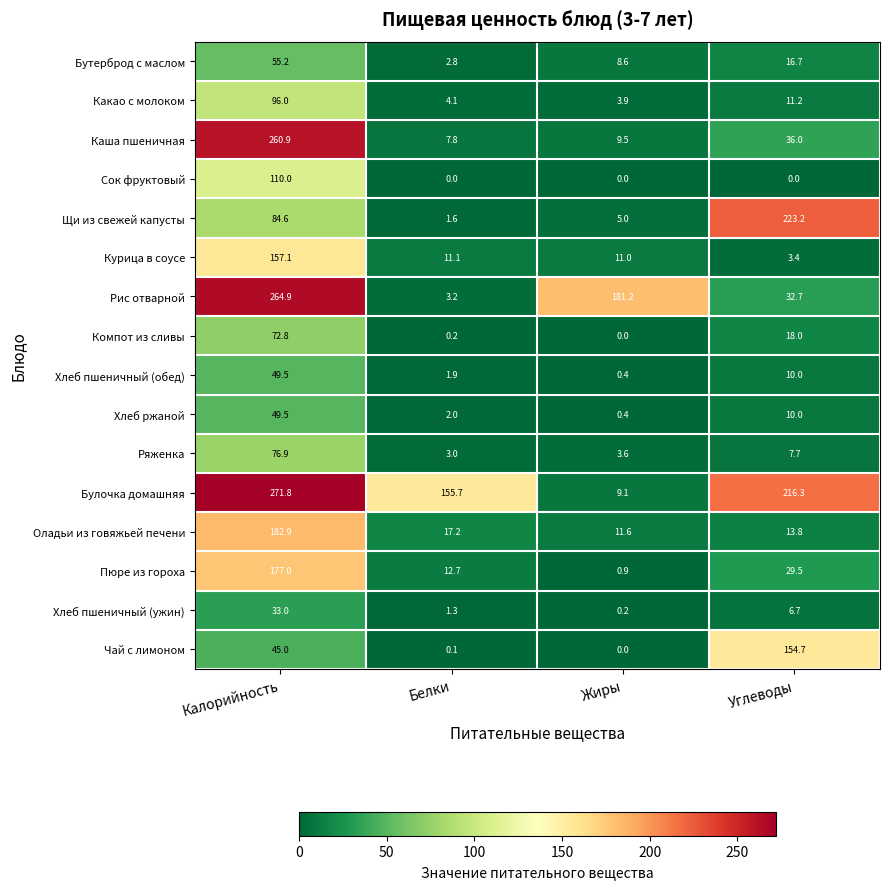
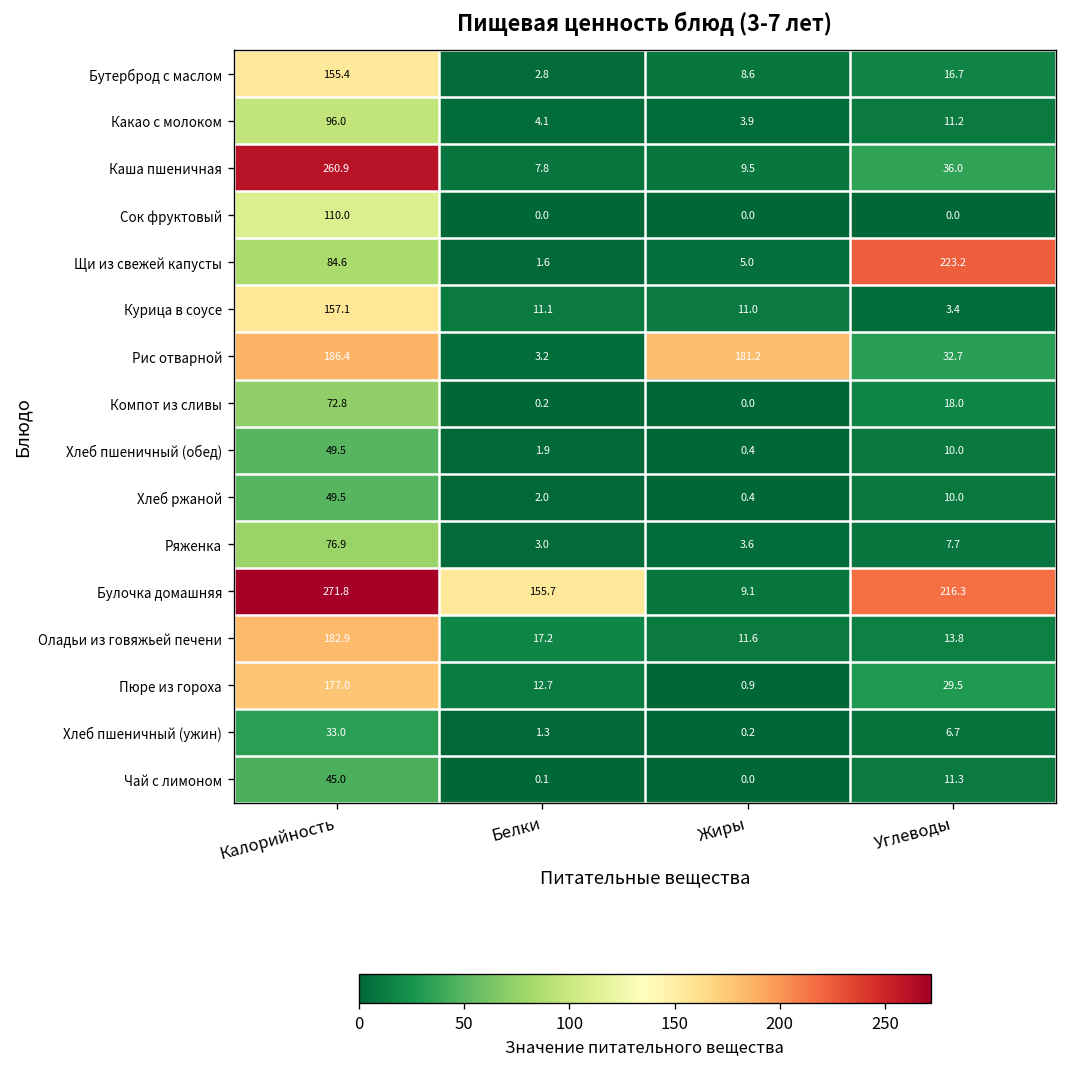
  {
    "Бутерброд с маслом": {
-     "Калорийность": 55.2,
+     "Калорийность": 155.4,
      "Белки": 2.8,
      "Жиры": 8.6,
      "Углеводы": 16.7
    },
    "Какао с молоком": {
      "Калорийность": 96.0,
      "Белки": 4.1,
      "Жиры": 3.9,
      "Углеводы": 11.2
    },
    "Каша пшеничная": {
      "Калорийность": 260.9,
      "Белки": 7.8,
      "Жиры": 9.5,
      "Углеводы": 36.0
    },
    "Сок фруктовый": {
      "Калорийность": 110.0,
      "Белки": 0.0,
      "Жиры": 0.0,
      "Углеводы": 0.0
    },
    "Щи из свежей капусты": {
      "Калорийность": 84.6,
      "Белки": 1.6,
      "Жиры": 5.0,
      "Углеводы": 223.2
    },
    "Курица в соусе": {
      "Калорийность": 157.1,
      "Белки": 11.1,
      "Жиры": 11.0,
      "Углеводы": 3.4
    },
    "Рис отварной": {
-     "Калорийность": 264.9,
+     "Калорийность": 186.4,
      "Белки": 3.2,
      "Жиры": 181.2,
      "Углеводы": 32.7
    },
    "Компот из сливы": {
      "Калорийность": 72.8,
      "Белки": 0.2,
      "Жиры": 0.0,
      "Углеводы": 18.0
    },
    "Хлеб пшеничный (обед)": {
      "Калорийность": 49.5,
      "Белки": 1.9,
      "Жиры": 0.4,
      "Углеводы": 10.0
    },
    "Хлеб ржаной": {
      "Калорийность": 49.5,
      "Белки": 2.0,
      "Жиры": 0.4,
      "Углеводы": 10.0
    },
    "Ряженка": {
      "Калорийность": 76.9,
      "Белки": 3.0,
      "Жиры": 3.6,
      "Углеводы": 7.7
    },
    "Булочка домашняя": {
      "Калорийность": 271.8,
      "Белки": 155.7,
      "Жиры": 9.1,
      "Углеводы": 216.3
    },
    "Оладьи из говяжьей печени": {
      "Калорийность": 182.9,
      "Белки": 17.2,
      "Жиры": 11.6,
      "Углеводы": 13.8
    },
    "Пюре из гороха": {
      "Калорийность": 177.0,
      "Белки": 12.7,
      "Жиры": 0.9,
      "Углеводы": 29.5
    },
    "Хлеб пшеничный (ужин)": {
      "Калорийность": 33.0,
      "Белки": 1.3,
      "Жиры": 0.2,
      "Углеводы": 6.7
    },
    "Чай с лимоном": {
      "Калорийность": 45.0,
      "Белки": 0.1,
      "Жиры": 0.0,
-     "Углеводы": 154.7
+     "Углеводы": 11.3
    }
  }
